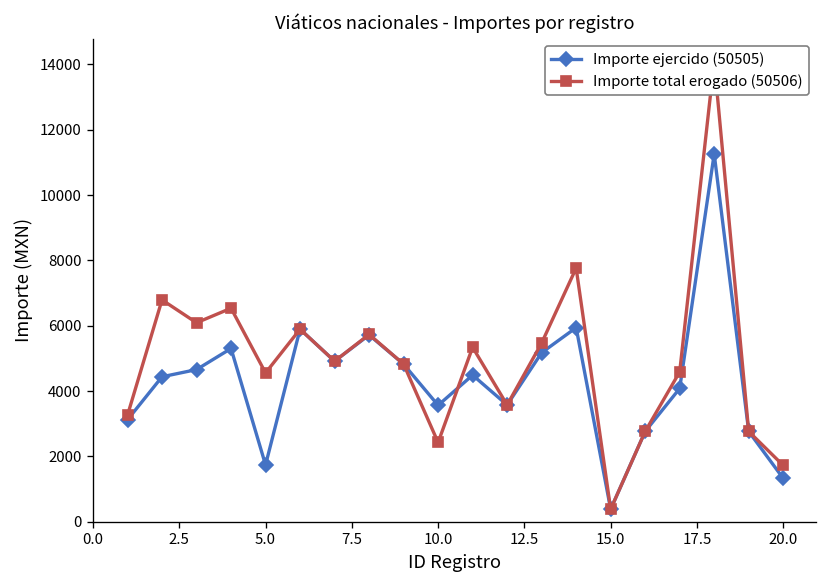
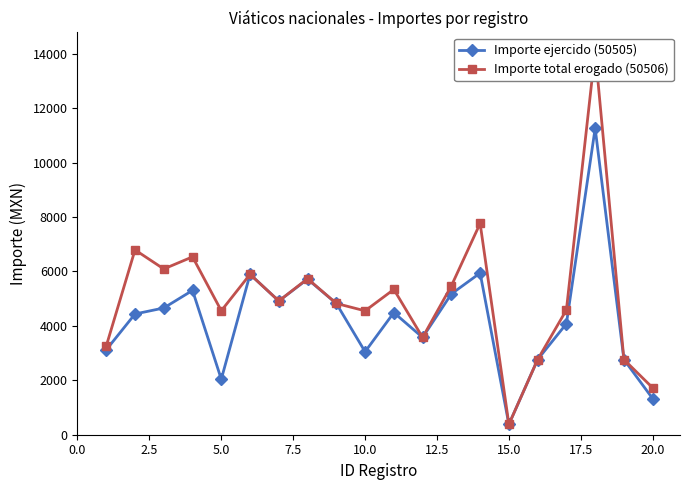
  {
    "Importe ejercido (50505)": {
-     "5.0": 1700,
-     "10.0": 3600,
+     "5.0": 2000,
+     "10.0": 3000,
      "20.0": 1300
    },
    "Importe total erogado (50506)": {
      "5.0": 4600,
-     "10.0": 2400,
+     "10.0": 4600,
      "20.0": 1700
    }
  }
